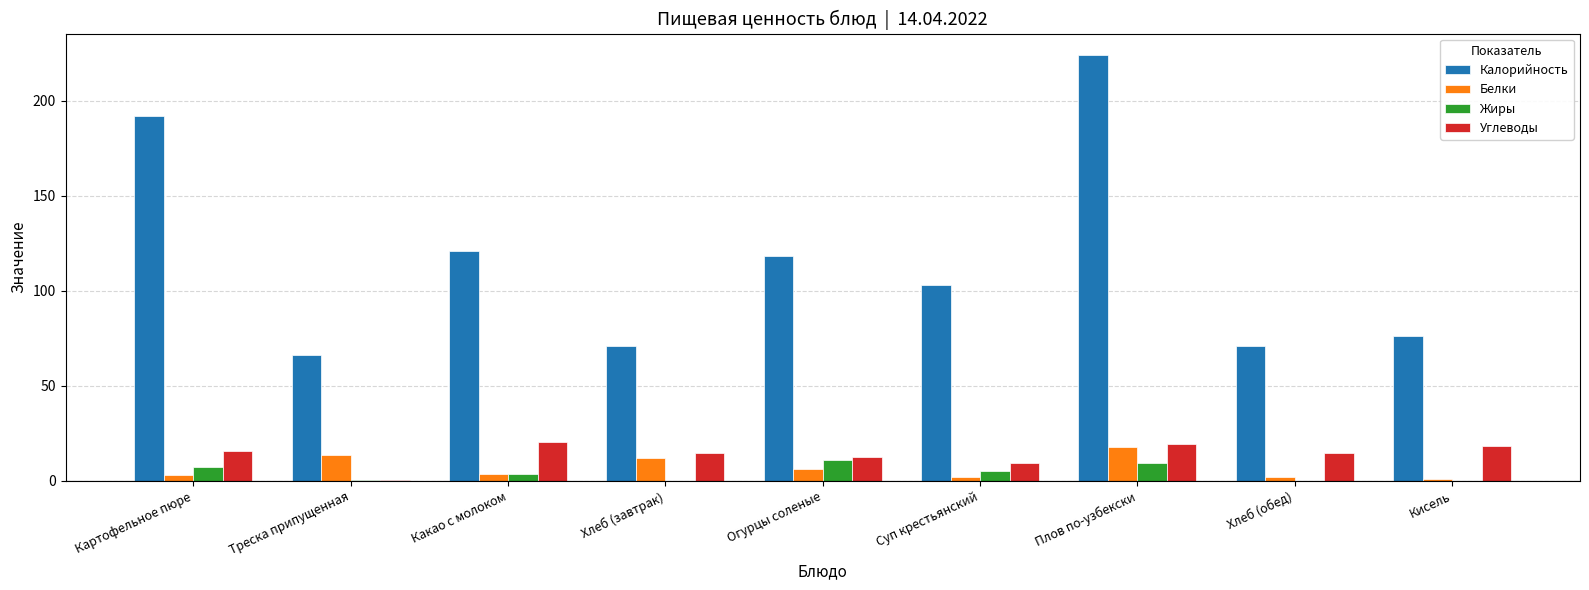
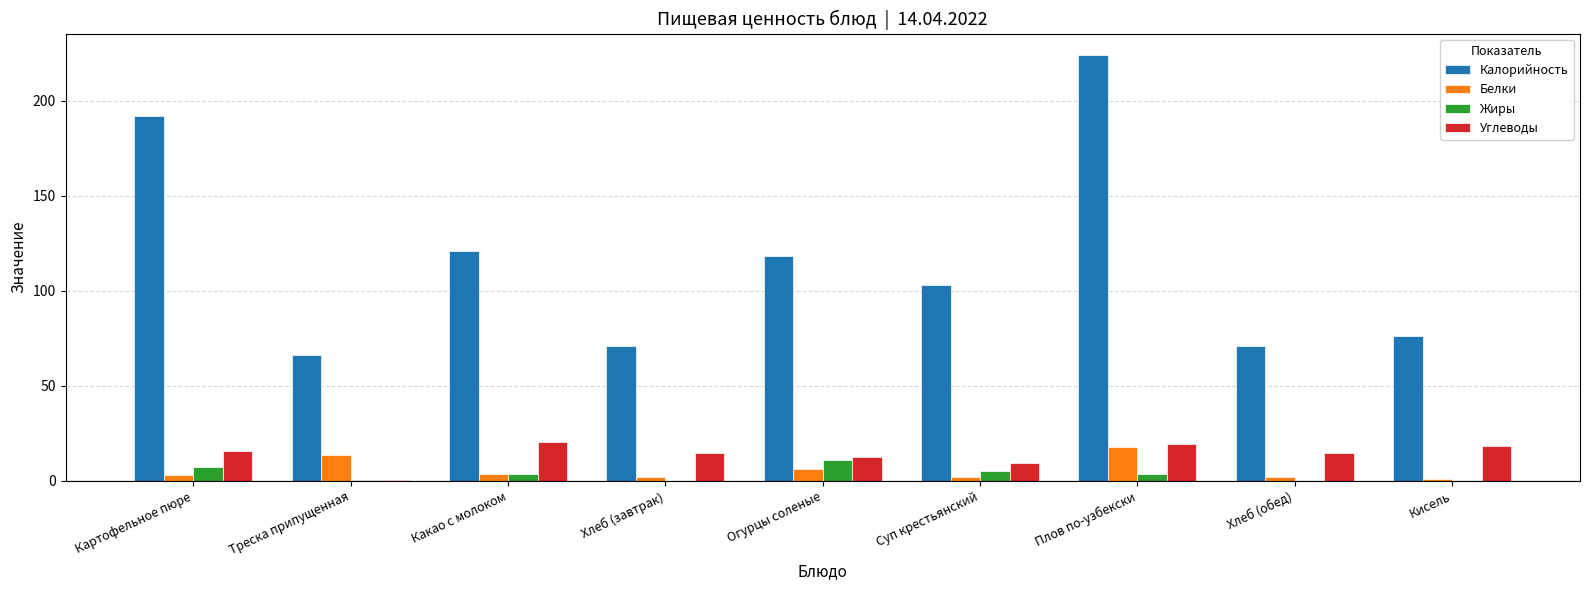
  {
    "Калорийность": {
      "Картофельное пюре": 192,
      "Треска припущенная": 66,
      "Какао с молоком": 121,
      "Хлеб (завтрак)": 71,
      "Огурцы соленые": 118,
      "Суп крестьянский": 103,
      "Плов по-узбекски": 224,
      "Хлеб (обед)": 71,
      "Кисель": 76
    },
    "Белки": {
      "Картофельное пюре": 3,
      "Треска припущенная": 14,
      "Какао с молоком": 4,
-     "Хлеб (завтрак)": 12,
+     "Хлеб (завтрак)": 2,
      "Огурцы соленые": 6,
      "Суп крестьянский": 2,
      "Плов по-узбекски": 18,
      "Хлеб (обед)": 2
    },
    "Жиры": {
      "Картофельное пюре": 7,
      "Какао с молоком": 4,
      "Огурцы соленые": 11,
      "Суп крестьянский": 5,
-     "Плов по-узбекски": 10,
+     "Плов по-узбекски": 3,
      "Кисель": 0
    },
    "Углеводы": {
      "Картофельное пюре": 16,
      "Какао с молоком": 20,
      "Хлеб (завтрак)": 15,
      "Огурцы соленые": 12,
      "Суп крестьянский": 9,
      "Плов по-узбекски": 19,
      "Хлеб (обед)": 15,
      "Кисель": 18
    }
  }
